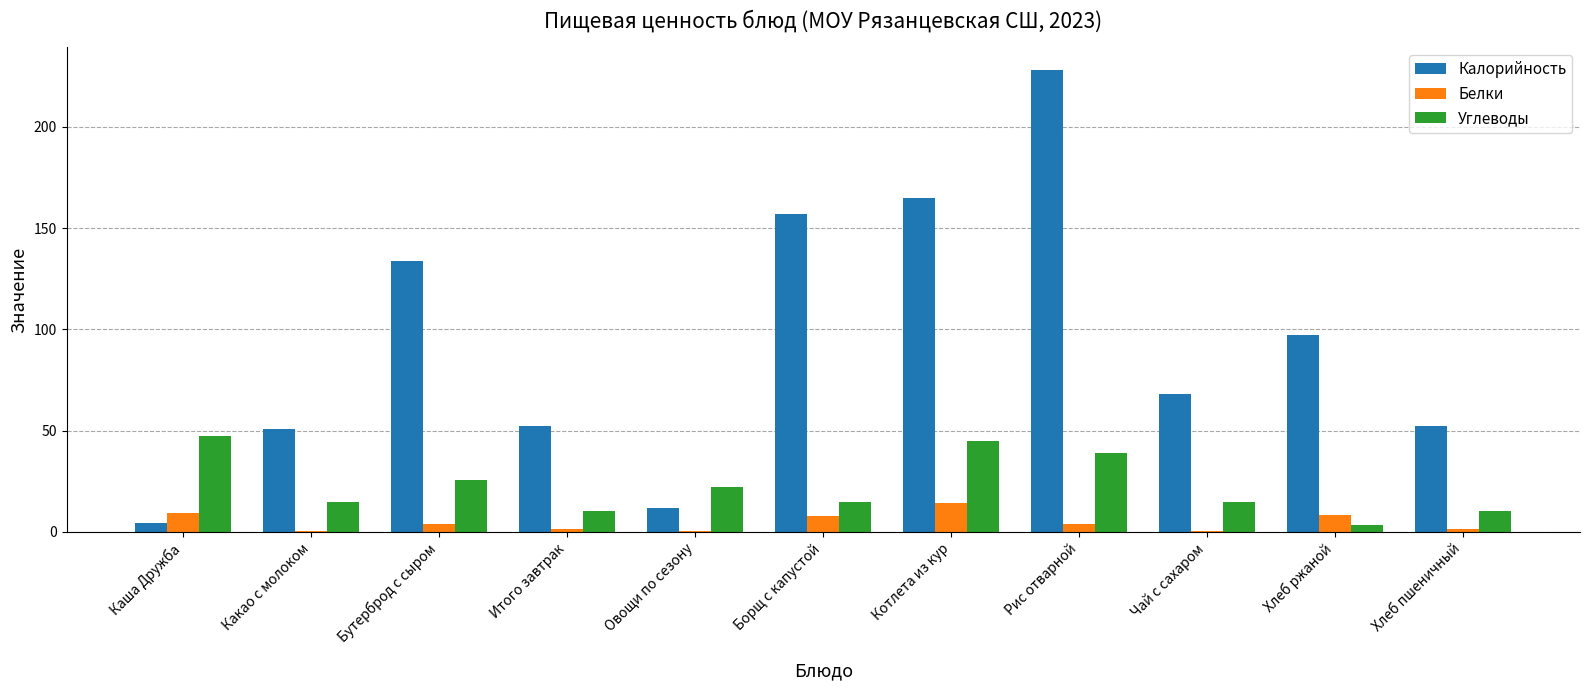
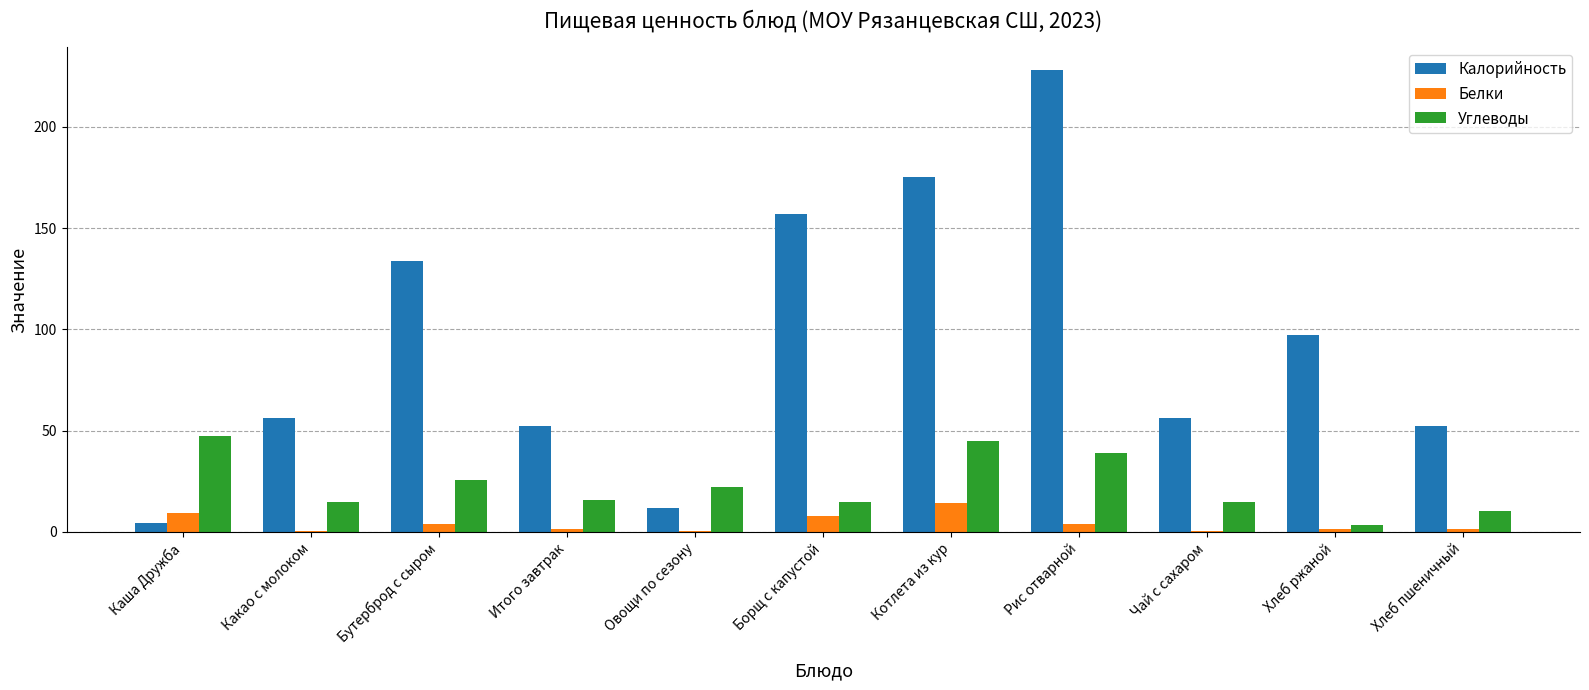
  {
    "Калорийность": {
      "Каша Дружба": 5,
-     "Какао с молоком": 51,
+     "Какао с молоком": 56,
      "Бутерброд с сыром": 134,
      "Итого завтрак": 52,
      "Овощи по сезону": 12,
      "Борщ с капустой": 157,
-     "Котлета из кур": 165,
+     "Котлета из кур": 175,
      "Рис отварной": 228,
-     "Чай с сахаром": 68,
+     "Чай с сахаром": 56,
      "Хлеб ржаной": 97,
      "Хлеб пшеничный": 52
    },
    "Белки": {
      "Каша Дружба": 9,
      "Бутерброд с сыром": 4,
      "Итого завтрак": 2,
      "Борщ с капустой": 8,
      "Котлета из кур": 15,
      "Рис отварной": 4,
-     "Хлеб ржаной": 9,
+     "Хлеб ржаной": 1,
      "Хлеб пшеничный": 2
    },
    "Углеводы": {
      "Каша Дружба": 47,
      "Какао с молоком": 15,
      "Бутерброд с сыром": 26,
-     "Итого завтрак": 10,
+     "Итого завтрак": 16,
      "Овощи по сезону": 22,
      "Борщ с капустой": 15,
      "Котлета из кур": 45,
      "Рис отварной": 39,
      "Чай с сахаром": 15,
      "Хлеб ржаной": 3,
      "Хлеб пшеничный": 10
    }
  }
